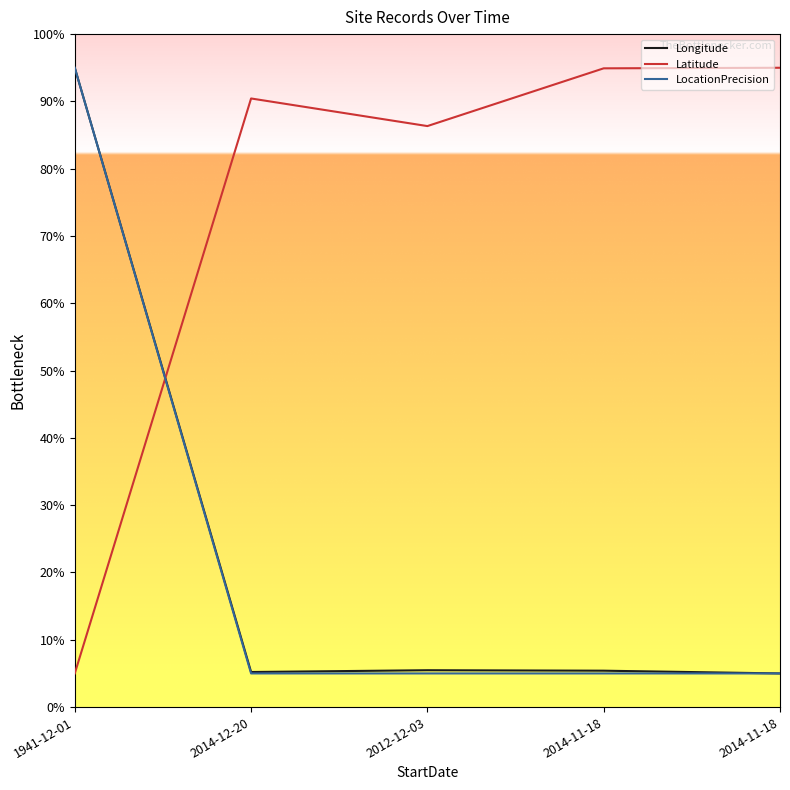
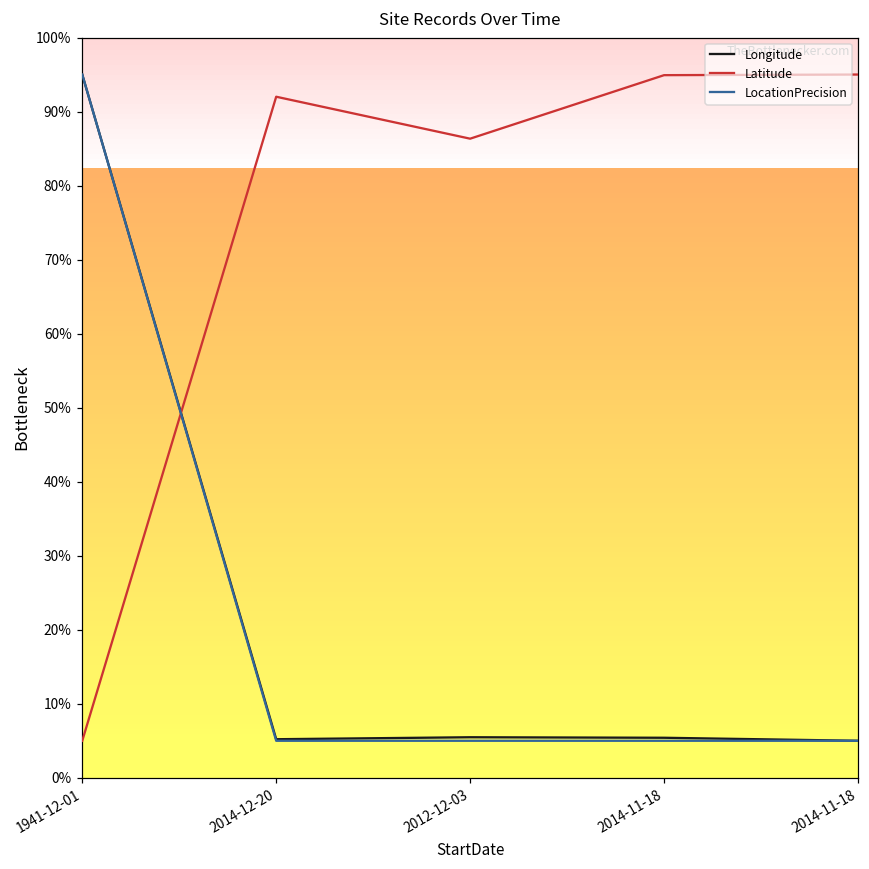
  {
    "Longitude": {
      "2012-12-03": "5%"
    },
    "Latitude": {
      "1941-12-01": "5%",
-     "2014-12-20": "90%",
+     "2014-12-20": "92%",
      "2012-12-03": "86%"
    },
    "LocationPrecision": {
      "2012-12-03": "5%"
    }
  }
